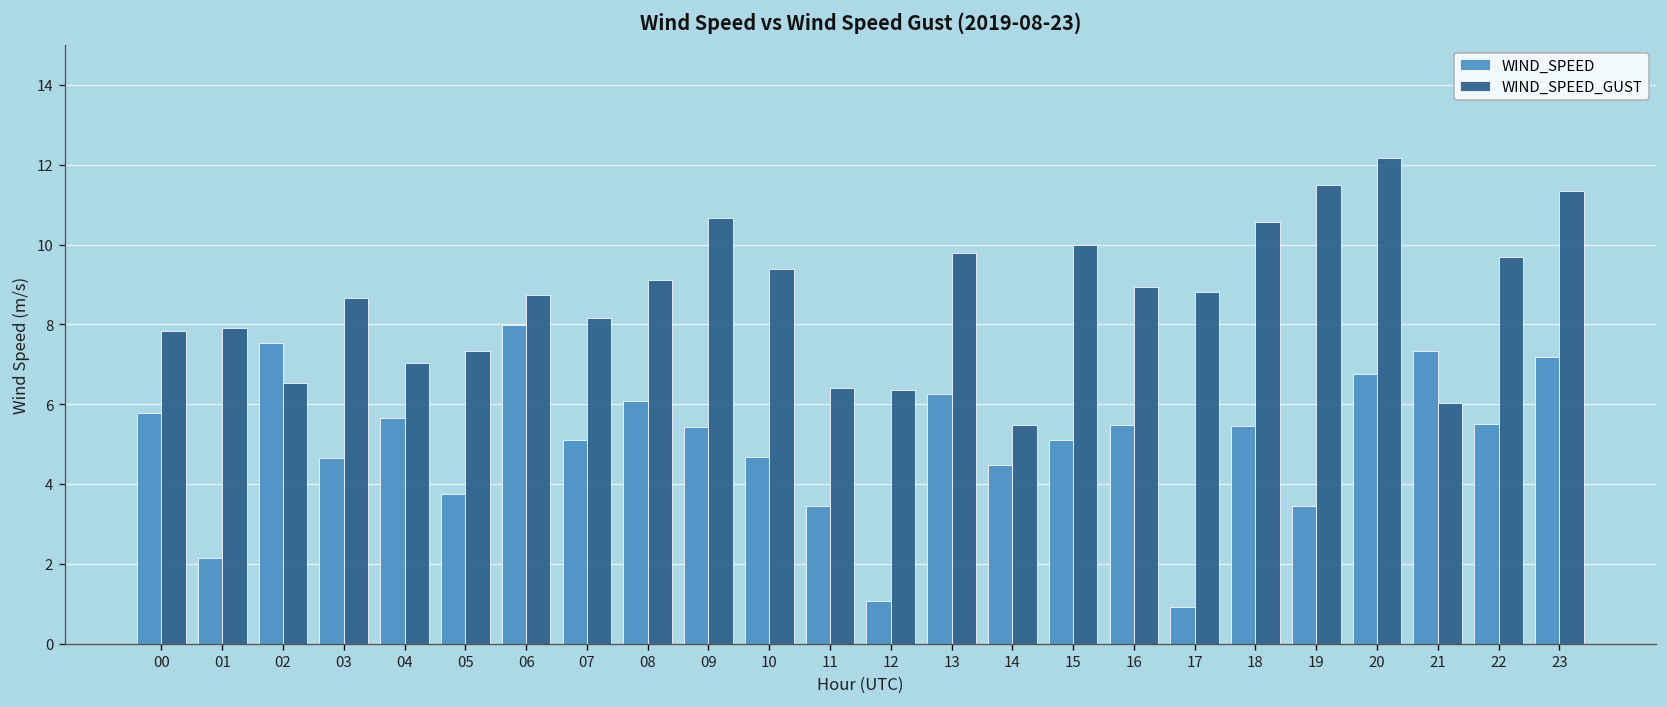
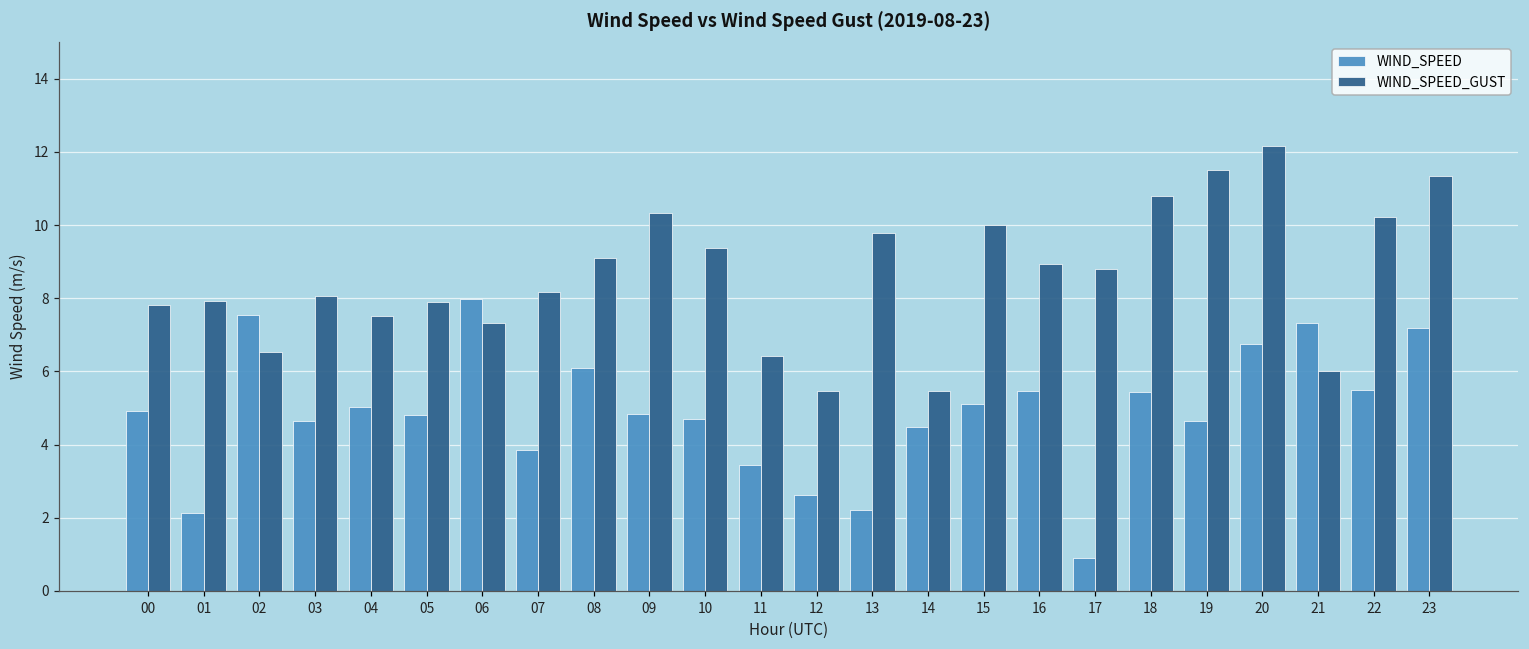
  {
    "WIND_SPEED": {
-     "00": 5.8,
+     "00": 4.9,
      "01": 2.1,
      "02": 7.5,
      "03": 4.6,
-     "04": 5.6,
-     "05": 3.7,
+     "04": 5.0,
+     "05": 4.8,
      "06": 8.0,
-     "07": 5.1,
+     "07": 3.8,
      "08": 6.1,
-     "09": 5.4,
+     "09": 4.8,
      "10": 4.7,
      "11": 3.5,
-     "12": 1.1,
-     "13": 6.3,
+     "12": 2.6,
+     "13": 2.2,
      "14": 4.5,
      "15": 5.1,
      "16": 5.5,
      "17": 0.9,
      "18": 5.4,
-     "19": 3.4,
+     "19": 4.6,
      "20": 6.8,
      "21": 7.3,
      "22": 5.5,
      "23": 7.2
    },
    "WIND_SPEED_GUST": {
      "00": 7.8,
      "01": 7.9,
      "02": 6.5,
-     "03": 8.7,
-     "04": 7.0,
-     "05": 7.3,
-     "06": 8.7,
+     "03": 8.1,
+     "04": 7.5,
+     "05": 7.9,
+     "06": 7.3,
      "07": 8.2,
      "08": 9.1,
-     "09": 10.7,
+     "09": 10.3,
      "10": 9.4,
      "11": 6.4,
-     "12": 6.4,
+     "12": 5.5,
      "13": 9.8,
      "14": 5.5,
      "15": 10.0,
      "16": 8.9,
      "17": 8.8,
-     "18": 10.6,
+     "18": 10.8,
      "19": 11.5,
      "20": 12.2,
      "21": 6.0,
-     "22": 9.7,
+     "22": 10.2,
      "23": 11.3
    }
  }
